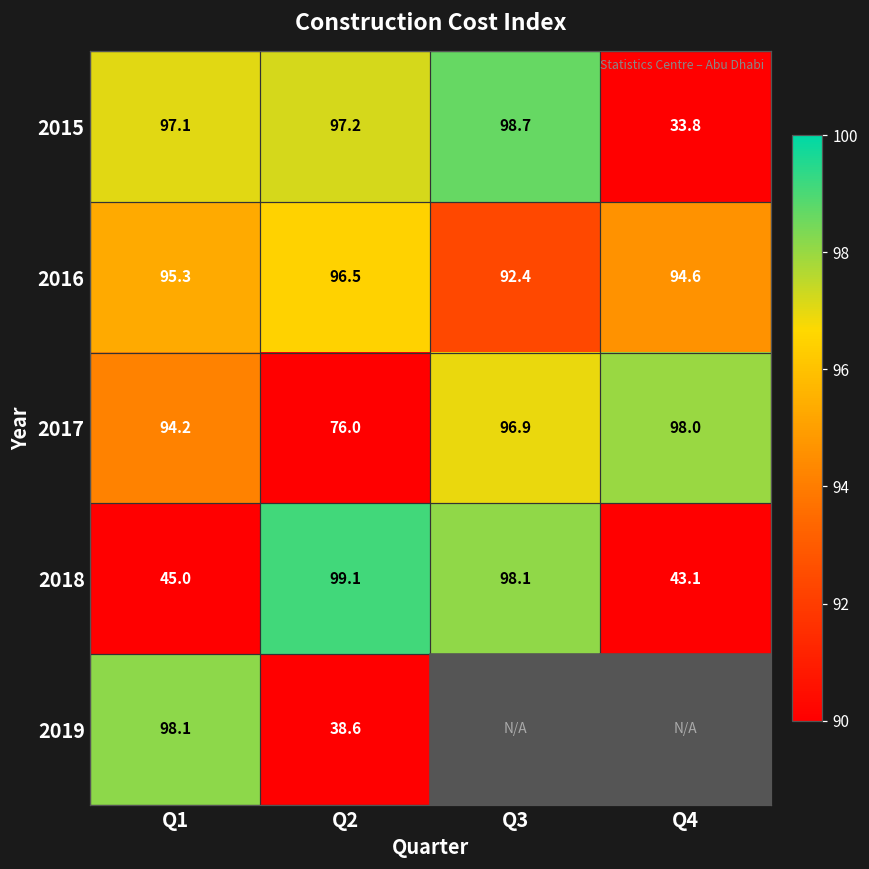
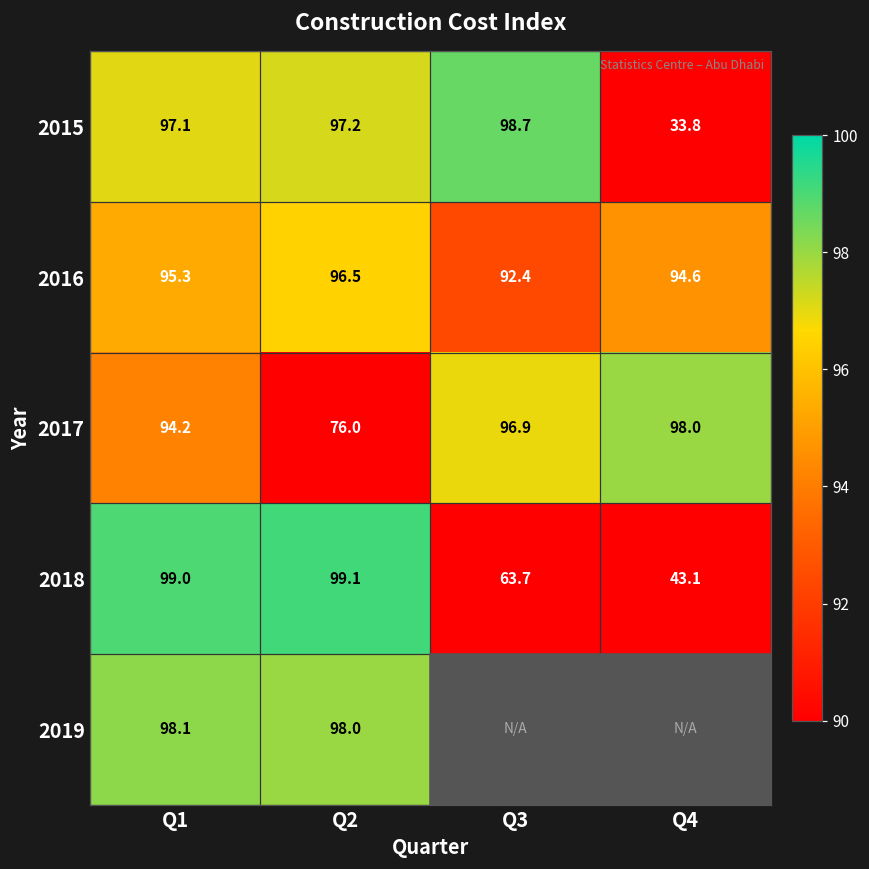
  {
    "2015": {
      "Q1": 97.1,
      "Q2": 97.2,
      "Q3": 98.7
    },
    "2016": {
      "Q1": 95.3,
      "Q2": 96.5,
      "Q3": 92.4,
      "Q4": 94.6
    },
    "2017": {
      "Q1": 94.2,
      "Q2": 76.0,
      "Q3": 96.9,
      "Q4": 98.0
    },
    "2018": {
-     "Q1": 45.0,
+     "Q1": 99.0,
      "Q2": 99.1,
-     "Q3": 98.1,
+     "Q3": 63.7,
      "Q4": 43.1
    },
    "2019": {
      "Q1": 98.1,
-     "Q2": 38.6
+     "Q2": 98.0
    }
  }
